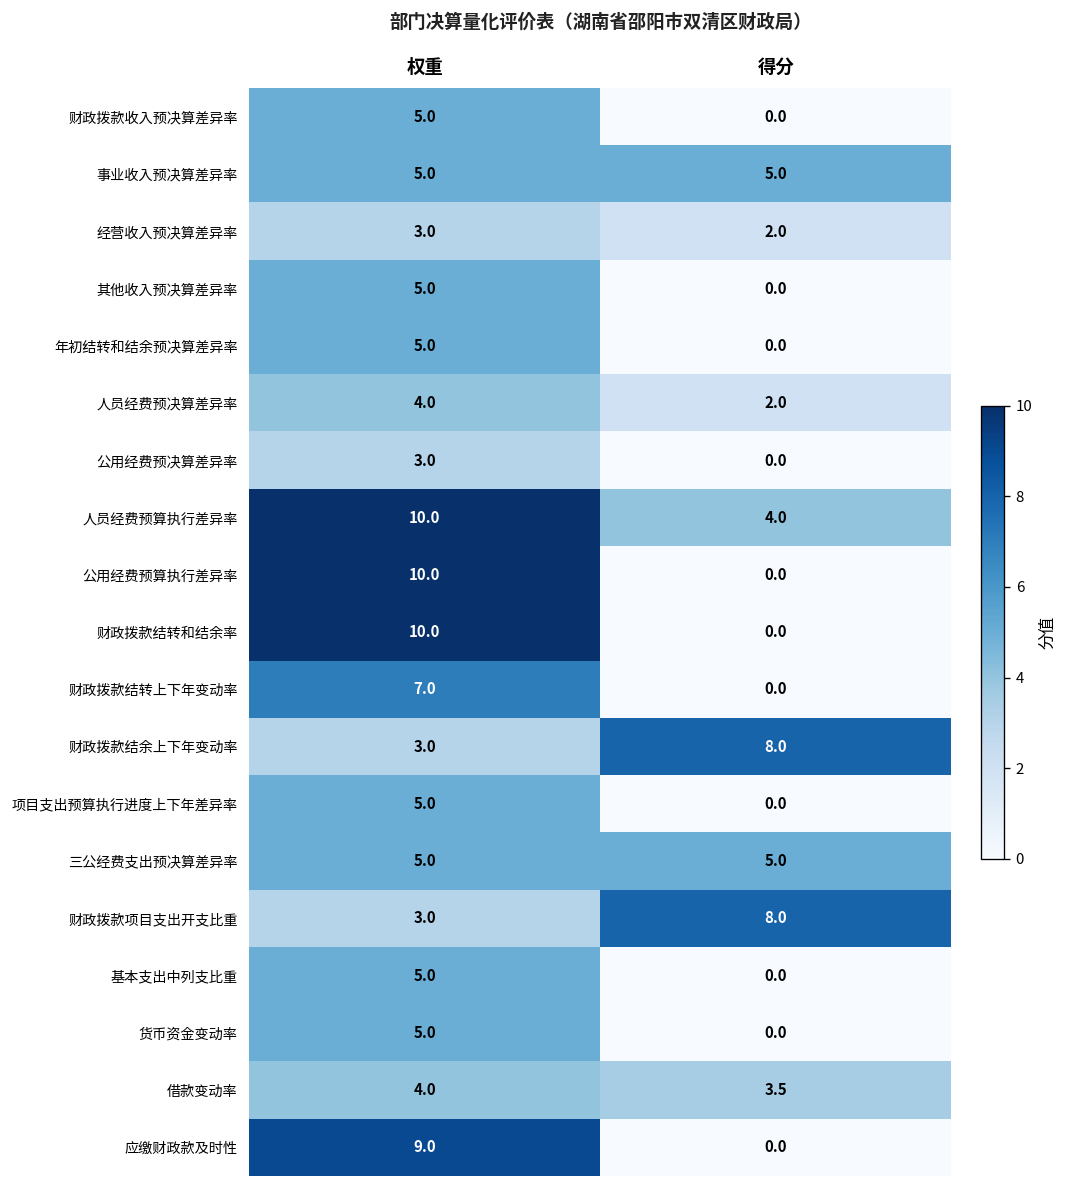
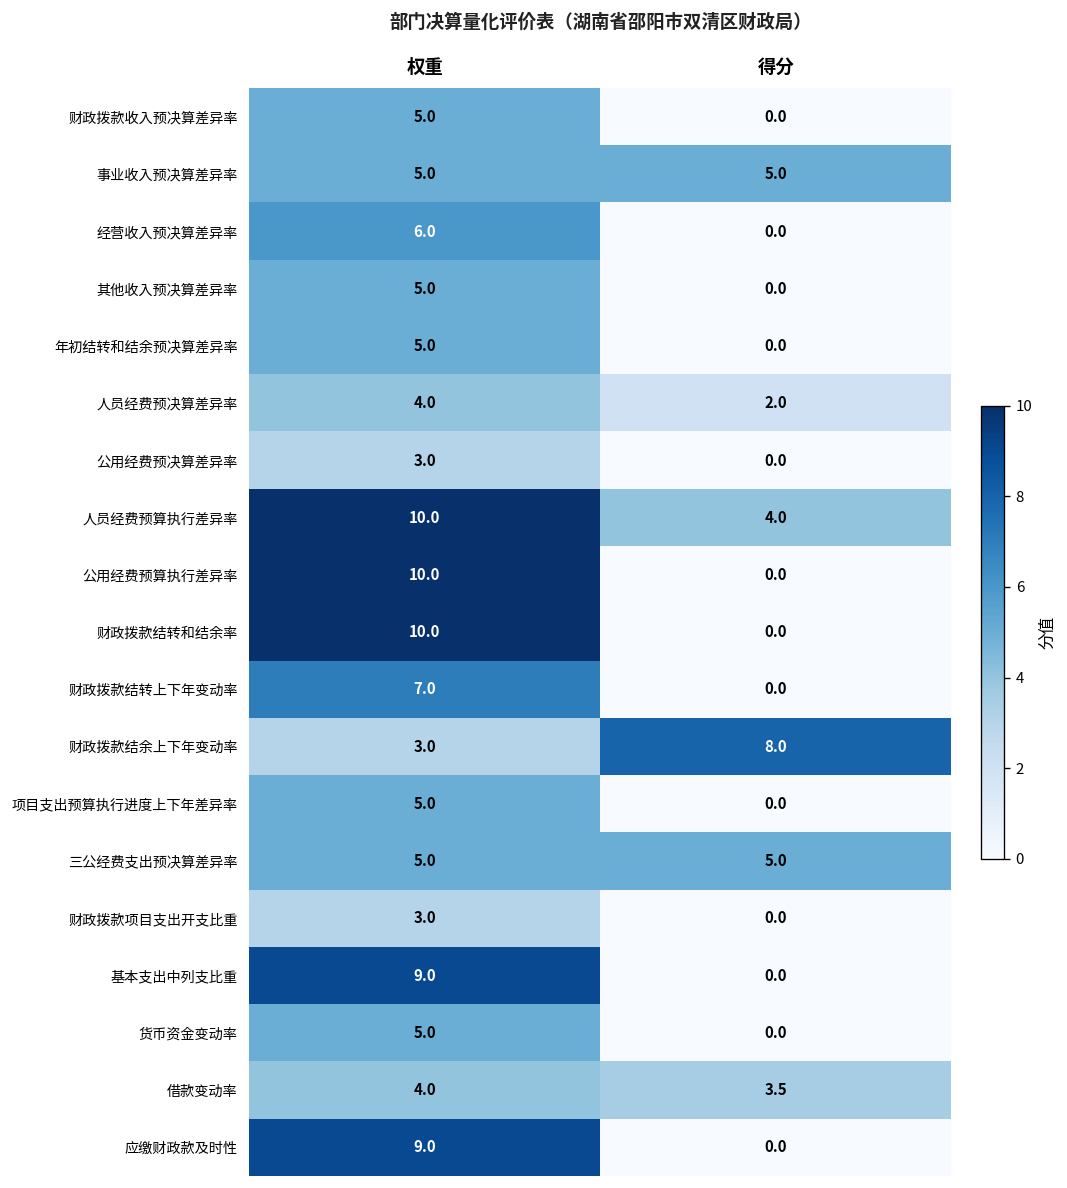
  {
    "财政拨款收入预决算差异率": {
      "权重": 5.0,
      "得分": 0.0
    },
    "事业收入预决算差异率": {
      "权重": 5.0,
      "得分": 5.0
    },
    "经营收入预决算差异率": {
-     "权重": 3.0,
-     "得分": 2.0
+     "权重": 6.0,
+     "得分": 0.0
    },
    "其他收入预决算差异率": {
      "权重": 5.0,
      "得分": 0.0
    },
    "年初结转和结余预决算差异率": {
      "权重": 5.0,
      "得分": 0.0
    },
    "人员经费预决算差异率": {
      "权重": 4.0,
      "得分": 2.0
    },
    "公用经费预决算差异率": {
      "权重": 3.0,
      "得分": 0.0
    },
    "人员经费预算执行差异率": {
      "权重": 10.0,
      "得分": 4.0
    },
    "公用经费预算执行差异率": {
      "权重": 10.0,
      "得分": 0.0
    },
    "财政拨款结转和结余率": {
      "权重": 10.0,
      "得分": 0.0
    },
    "财政拨款结转上下年变动率": {
      "权重": 7.0,
      "得分": 0.0
    },
    "财政拨款结余上下年变动率": {
      "权重": 3.0,
      "得分": 8.0
    },
    "项目支出预算执行进度上下年差异率": {
      "权重": 5.0,
      "得分": 0.0
    },
    "三公经费支出预决算差异率": {
      "权重": 5.0,
      "得分": 5.0
    },
    "财政拨款项目支出开支比重": {
      "权重": 3.0,
-     "得分": 8.0
+     "得分": 0.0
    },
    "基本支出中列支比重": {
-     "权重": 5.0,
+     "权重": 9.0,
      "得分": 0.0
    },
    "货币资金变动率": {
      "权重": 5.0,
      "得分": 0.0
    },
    "借款变动率": {
      "权重": 4.0,
      "得分": 3.5
    },
    "应缴财政款及时性": {
      "权重": 9.0,
      "得分": 0.0
    }
  }
